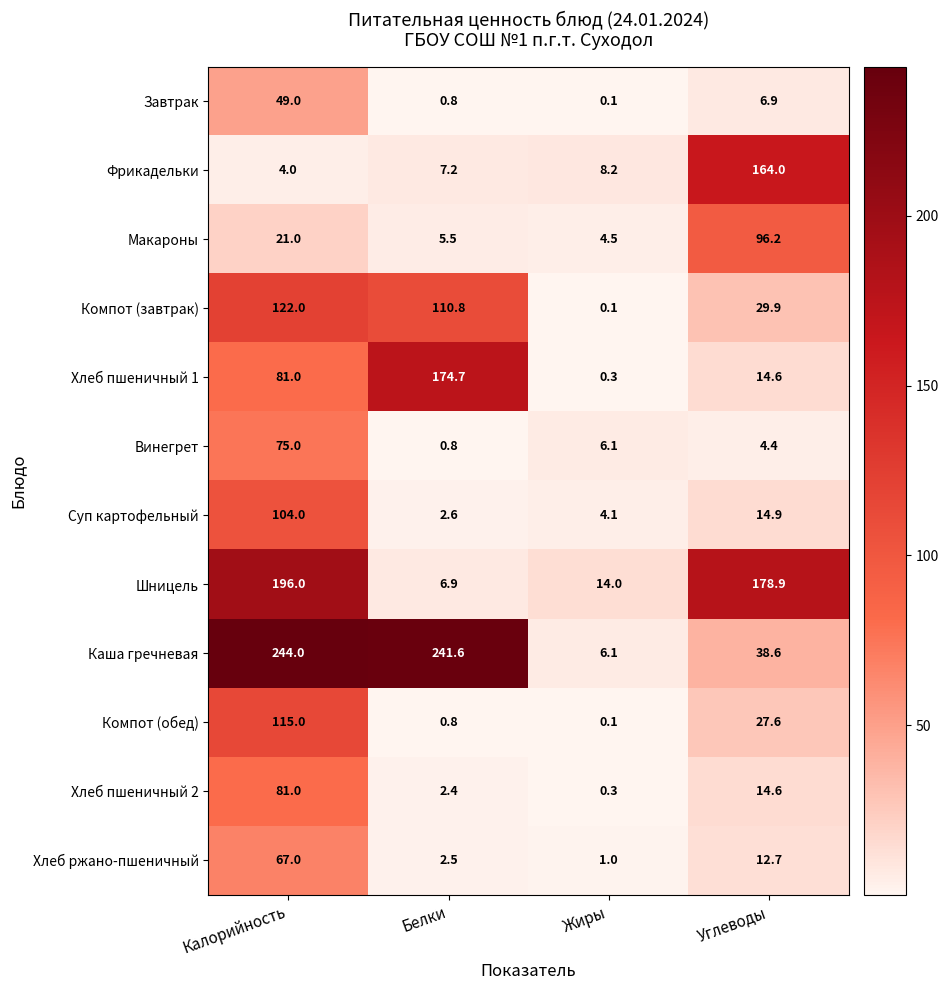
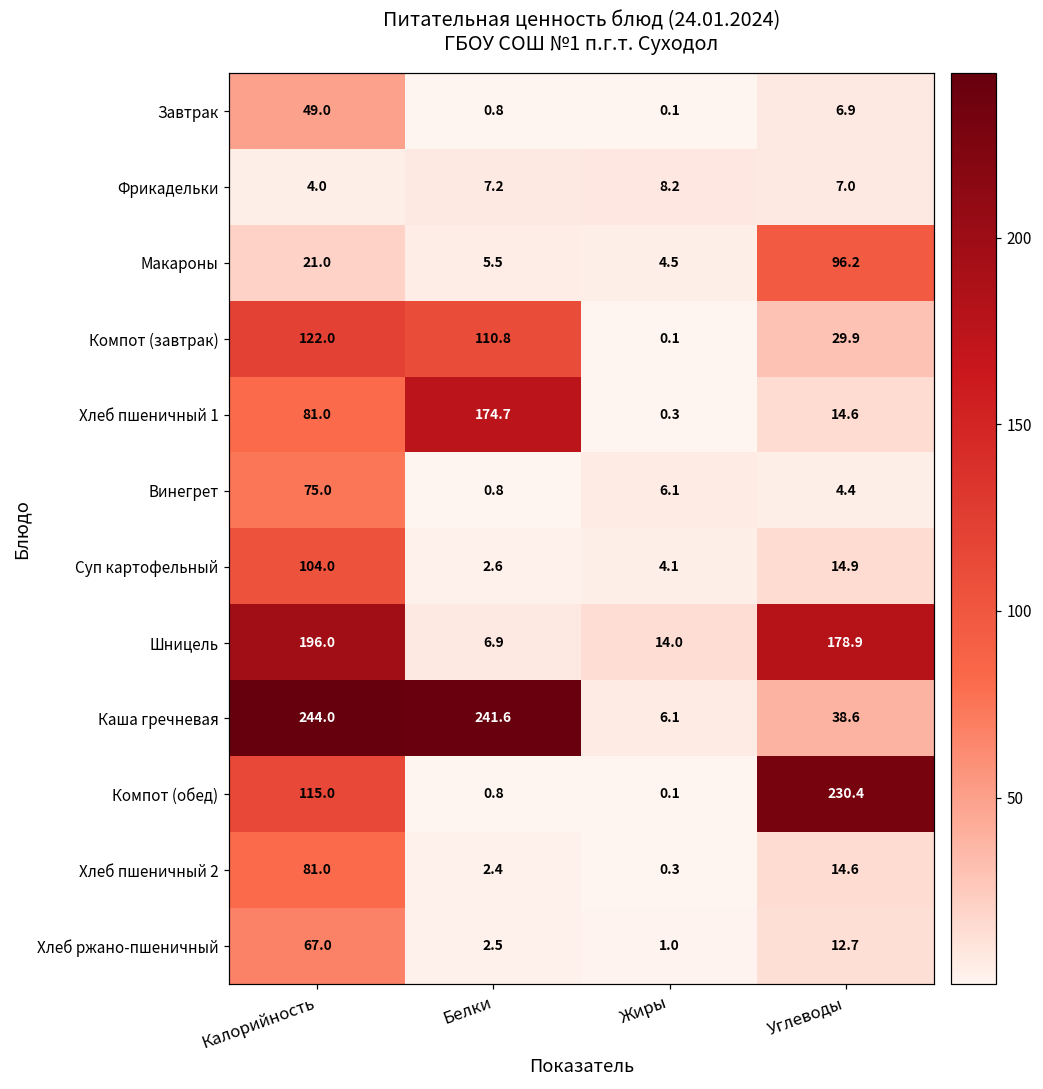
  {
    "Завтрак": {
      "Калорийность": 49.0,
      "Белки": 0.8,
      "Жиры": 0.1,
      "Углеводы": 6.9
    },
    "Фрикадельки": {
      "Калорийность": 4.0,
      "Белки": 7.2,
      "Жиры": 8.2,
-     "Углеводы": 164.0
+     "Углеводы": 7.0
    },
    "Макароны": {
      "Калорийность": 21.0,
      "Белки": 5.5,
      "Жиры": 4.5,
      "Углеводы": 96.2
    },
    "Компот (завтрак)": {
      "Калорийность": 122.0,
      "Белки": 110.8,
      "Жиры": 0.1,
      "Углеводы": 29.9
    },
    "Хлеб пшеничный 1": {
      "Калорийность": 81.0,
      "Белки": 174.7,
      "Жиры": 0.3,
      "Углеводы": 14.6
    },
    "Винегрет": {
      "Калорийность": 75.0,
      "Белки": 0.8,
      "Жиры": 6.1,
      "Углеводы": 4.4
    },
    "Суп картофельный": {
      "Калорийность": 104.0,
      "Белки": 2.6,
      "Жиры": 4.1,
      "Углеводы": 14.9
    },
    "Шницель": {
      "Калорийность": 196.0,
      "Белки": 6.9,
      "Жиры": 14.0,
      "Углеводы": 178.9
    },
    "Каша гречневая": {
      "Калорийность": 244.0,
      "Белки": 241.6,
      "Жиры": 6.1,
      "Углеводы": 38.6
    },
    "Компот (обед)": {
      "Калорийность": 115.0,
      "Белки": 0.8,
      "Жиры": 0.1,
-     "Углеводы": 27.6
+     "Углеводы": 230.4
    },
    "Хлеб пшеничный 2": {
      "Калорийность": 81.0,
      "Белки": 2.4,
      "Жиры": 0.3,
      "Углеводы": 14.6
    },
    "Хлеб ржано-пшеничный": {
      "Калорийность": 67.0,
      "Белки": 2.5,
      "Жиры": 1.0,
      "Углеводы": 12.7
    }
  }
